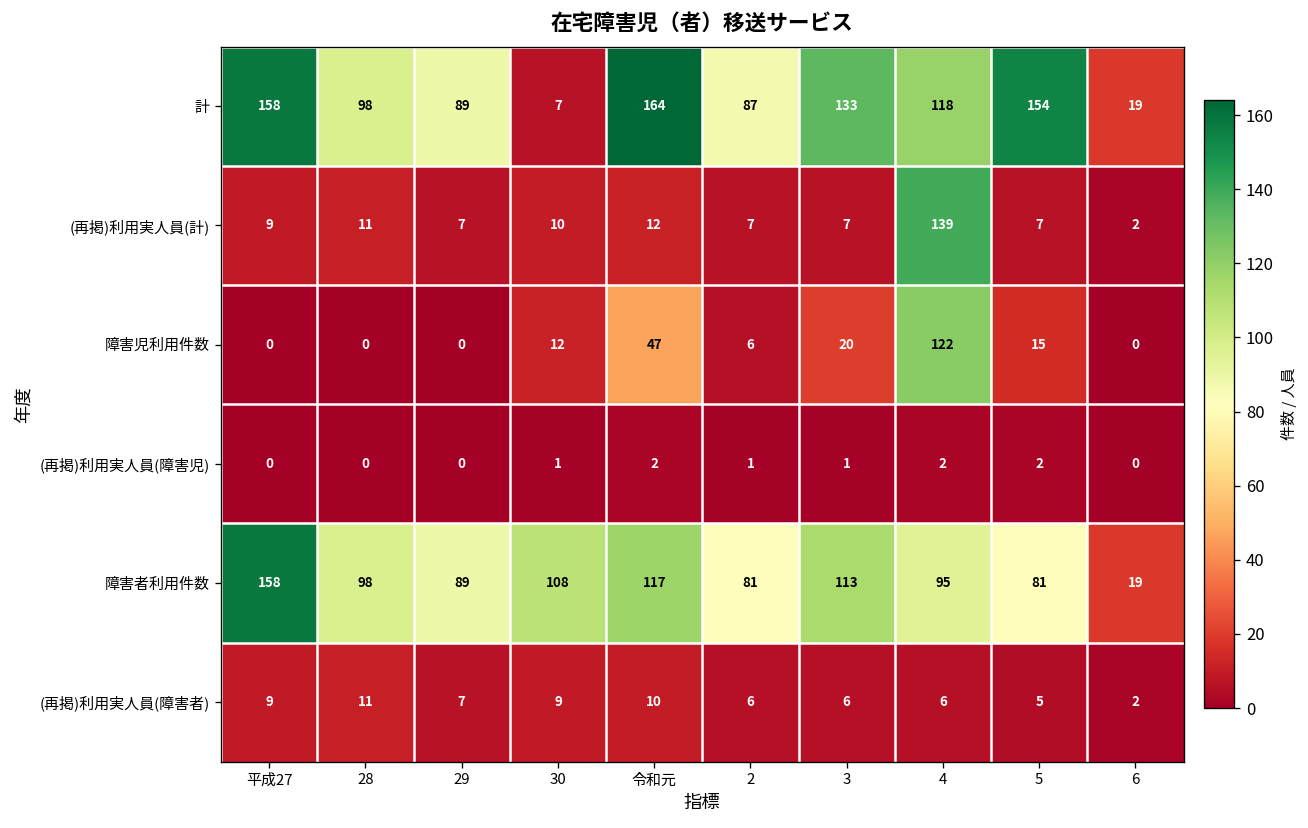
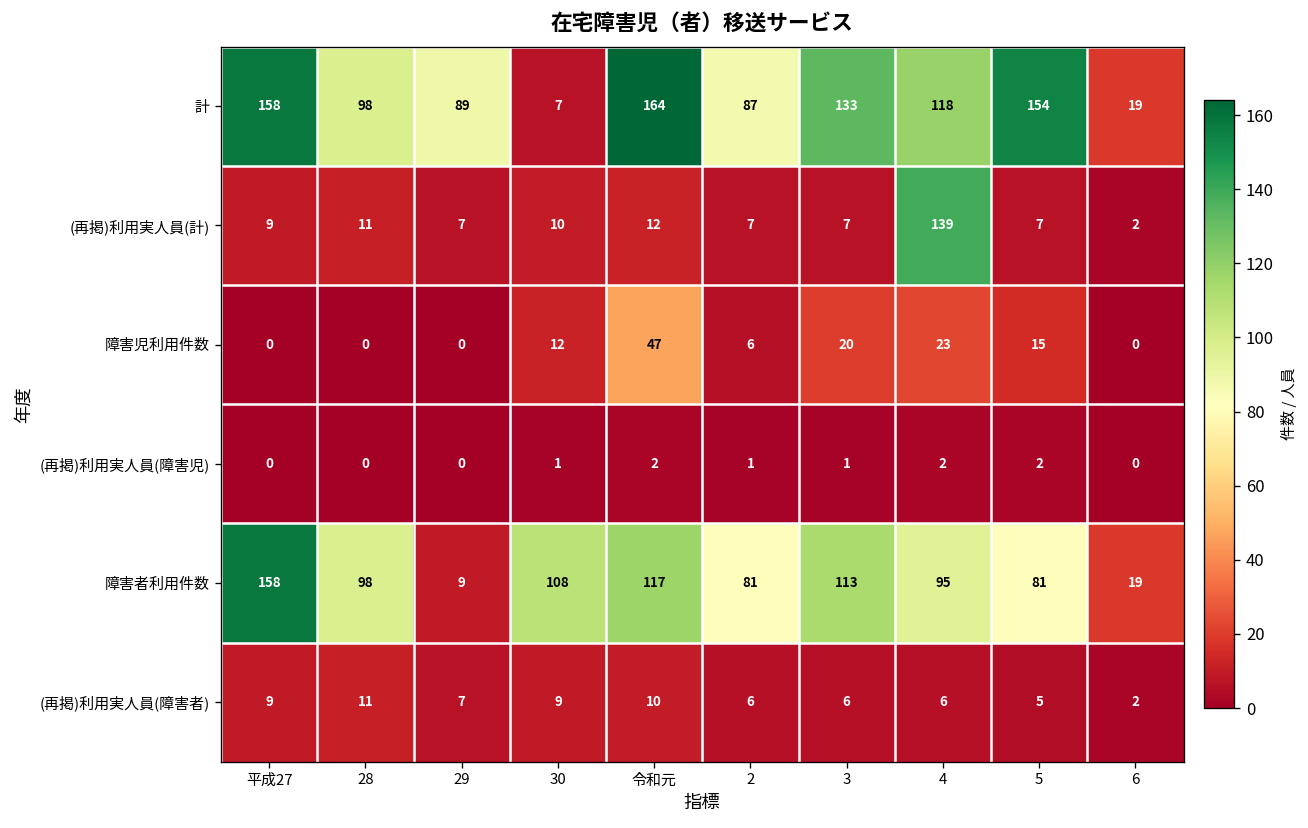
  {
    "計": {
      "平成27": 158,
      "28": 98,
      "29": 89,
      "30": 7,
      "令和元": 164,
      "2": 87,
      "3": 133,
      "4": 118,
      "5": 154,
      "6": 19
    },
    "(再掲)利用実人員(計)": {
      "平成27": 9,
      "28": 11,
      "29": 7,
      "30": 10,
      "令和元": 12,
      "2": 7,
      "3": 7,
      "4": 139,
      "5": 7,
      "6": 2
    },
    "障害児利用件数": {
      "平成27": 0,
      "28": 0,
      "29": 0,
      "30": 12,
      "令和元": 47,
      "2": 6,
      "3": 20,
-     "4": 122,
+     "4": 23,
      "5": 15,
      "6": 0
    },
    "(再掲)利用実人員(障害児)": {
      "平成27": 0,
      "28": 0,
      "29": 0,
      "30": 1,
      "令和元": 2,
      "2": 1,
      "3": 1,
      "4": 2,
      "5": 2,
      "6": 0
    },
    "障害者利用件数": {
      "平成27": 158,
      "28": 98,
-     "29": 89,
+     "29": 9,
      "30": 108,
      "令和元": 117,
      "2": 81,
      "3": 113,
      "4": 95,
      "5": 81,
      "6": 19
    },
    "(再掲)利用実人員(障害者)": {
      "平成27": 9,
      "28": 11,
      "29": 7,
      "30": 9,
      "令和元": 10,
      "2": 6,
      "3": 6,
      "4": 6,
      "5": 5,
      "6": 2
    }
  }
